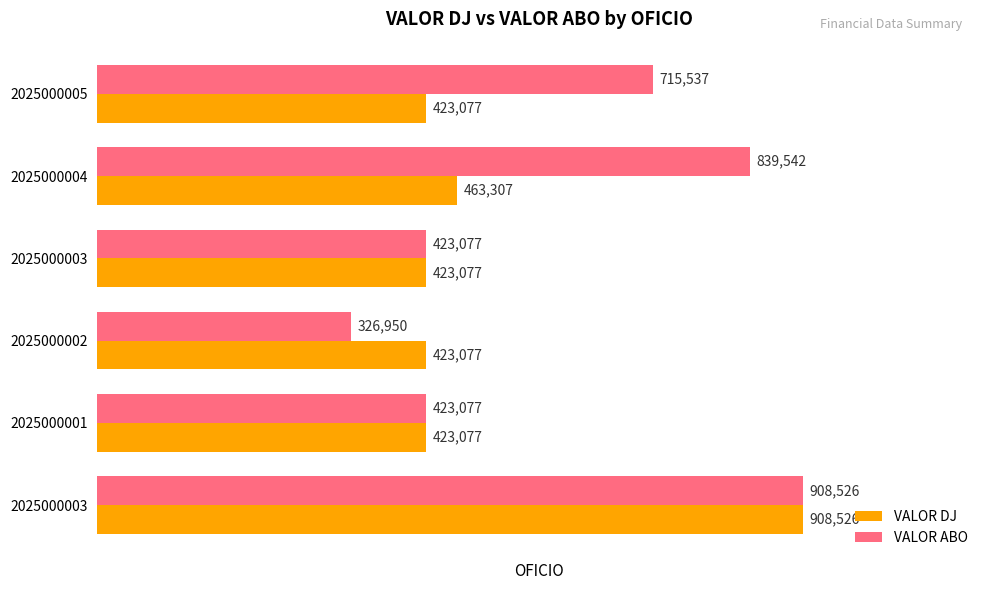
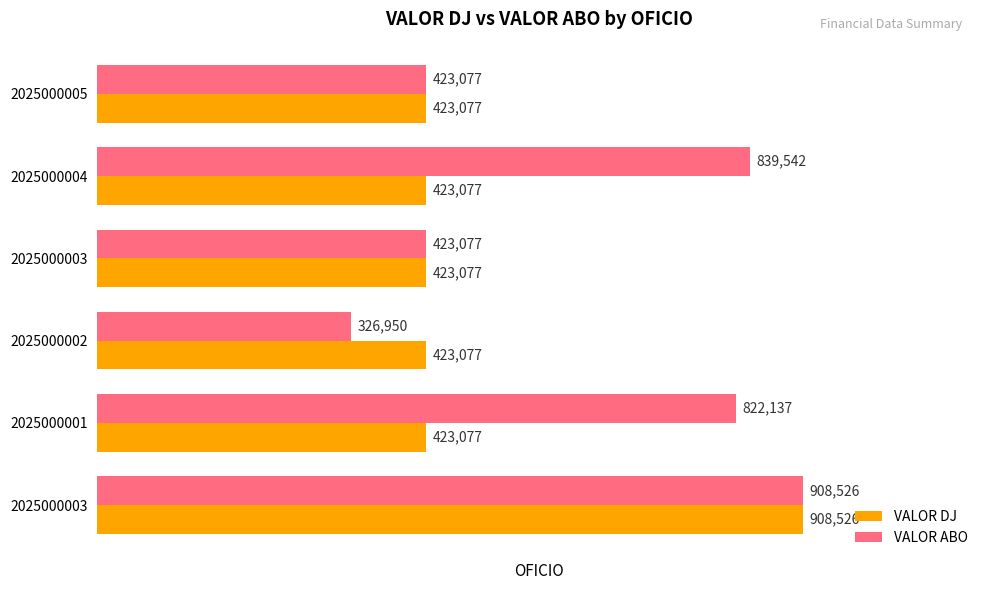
  {
    "VALOR DJ": {
      "2025000005": "423,077",
-     "2025000004": "463,307",
+     "2025000004": "423,077",
      "2025000002": "423,077",
      "2025000001": "423,077"
    },
    "VALOR ABO": {
-     "2025000005": "715,537",
+     "2025000005": "423,077",
      "2025000004": "839,542",
      "2025000002": "326,950",
-     "2025000001": "423,077"
+     "2025000001": "822,137"
    }
  }
